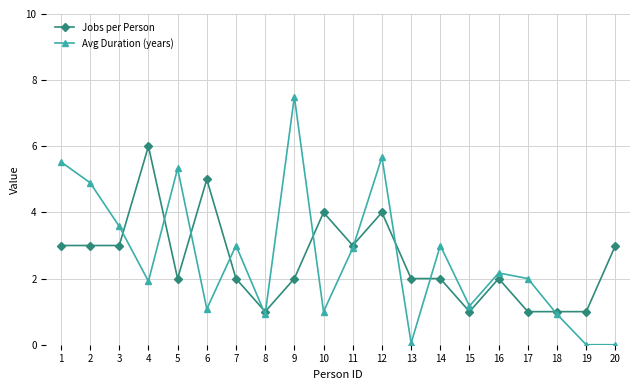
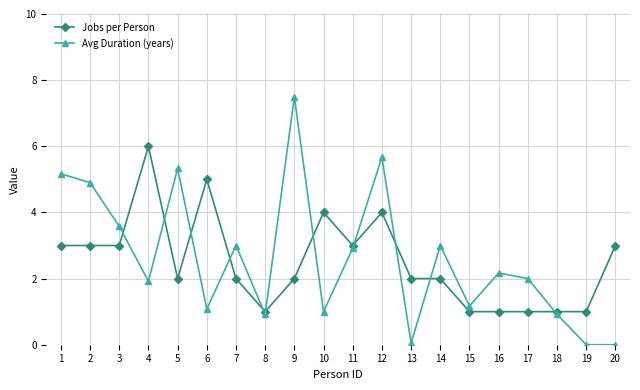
  {
    "Jobs per Person": {
      "1": 3,
      "2": 3,
      "3": 3,
      "4": 6,
      "5": 2,
      "6": 5,
      "7": 2,
      "8": 1,
      "9": 2,
      "10": 4,
      "11": 3,
      "12": 4,
      "13": 2,
      "14": 2,
      "15": 1,
-     "16": 2,
+     "16": 1,
      "17": 1,
      "18": 1,
      "19": 1,
      "20": 3
    },
    "Avg Duration (years)": {
-     "1": 5.5,
+     "1": 5.2,
      "2": 4.9,
      "3": 3.6,
      "4": 1.9,
      "5": 5.3,
      "6": 1.1,
      "7": 3.0,
      "8": 0.9,
      "9": 7.5,
      "10": 1.0,
      "11": 2.9,
      "12": 5.7,
      "13": 0.1,
      "14": 3.0,
      "15": 1.2,
      "16": 2.2,
      "17": 2.0,
      "18": 0.9,
      "19": 0.0,
      "20": 0.0
    }
  }
